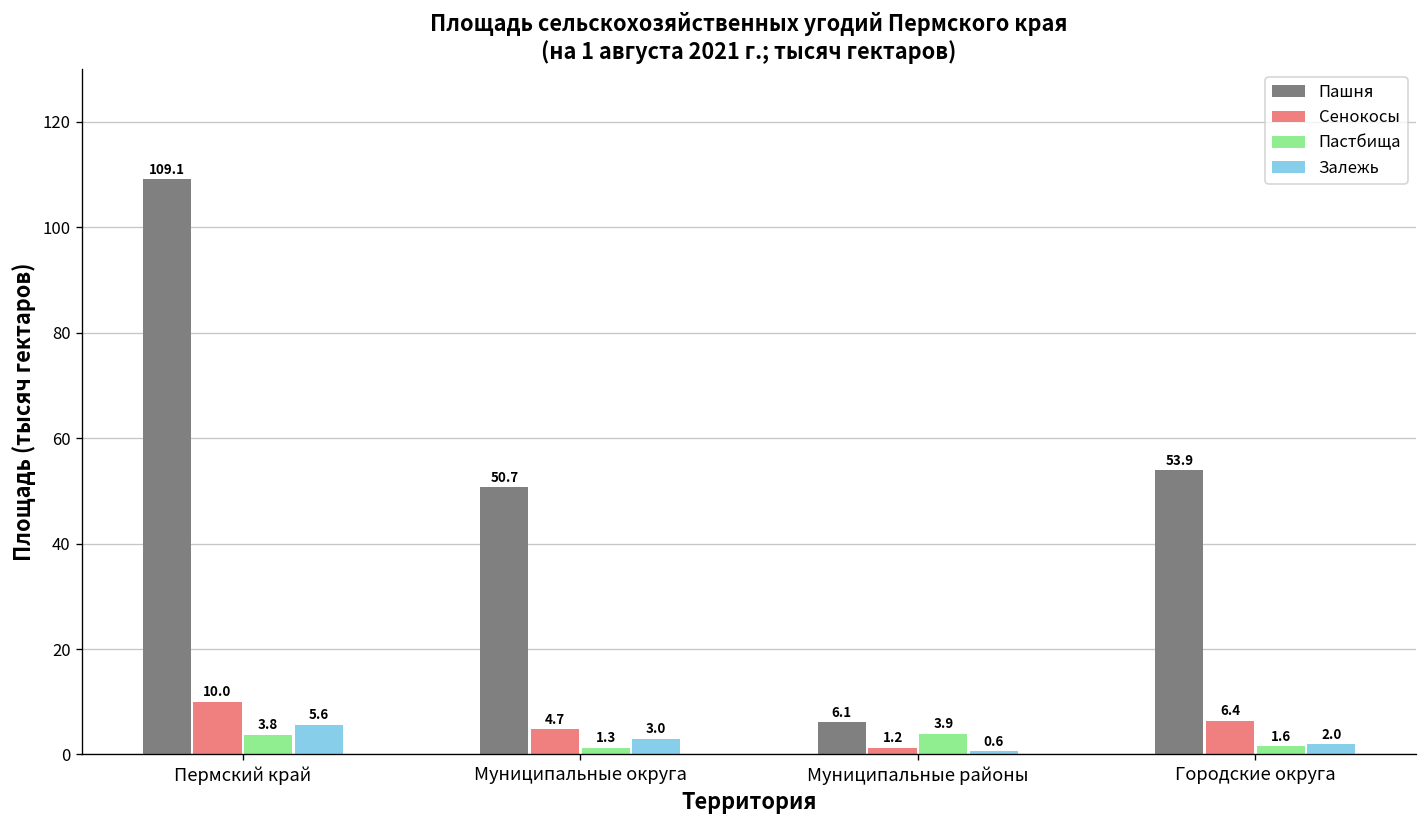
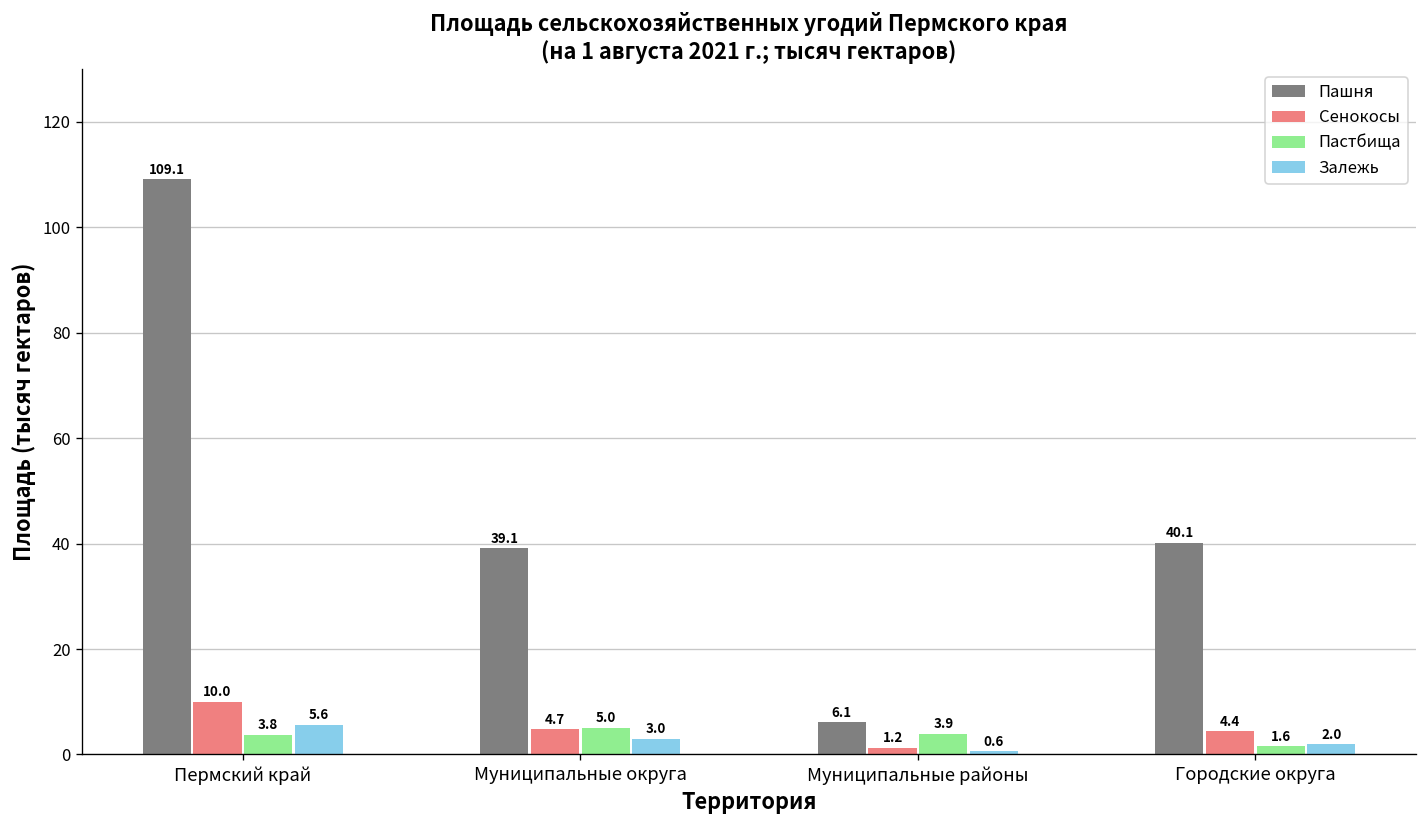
  {
    "Пашня": {
      "Пермский край": 109.1,
-     "Муниципальные округа": 50.7,
+     "Муниципальные округа": 39.1,
      "Муниципальные районы": 6.1,
-     "Городские округа": 53.9
+     "Городские округа": 40.1
    },
    "Сенокосы": {
      "Пермский край": 10.0,
      "Муниципальные округа": 4.7,
      "Муниципальные районы": 1.2,
-     "Городские округа": 6.4
+     "Городские округа": 4.4
    },
    "Пастбища": {
      "Пермский край": 3.8,
-     "Муниципальные округа": 1.3,
+     "Муниципальные округа": 5.0,
      "Муниципальные районы": 3.9,
      "Городские округа": 1.6
    },
    "Залежь": {
      "Пермский край": 5.6,
      "Муниципальные округа": 3.0,
      "Муниципальные районы": 0.6,
      "Городские округа": 2.0
    }
  }
